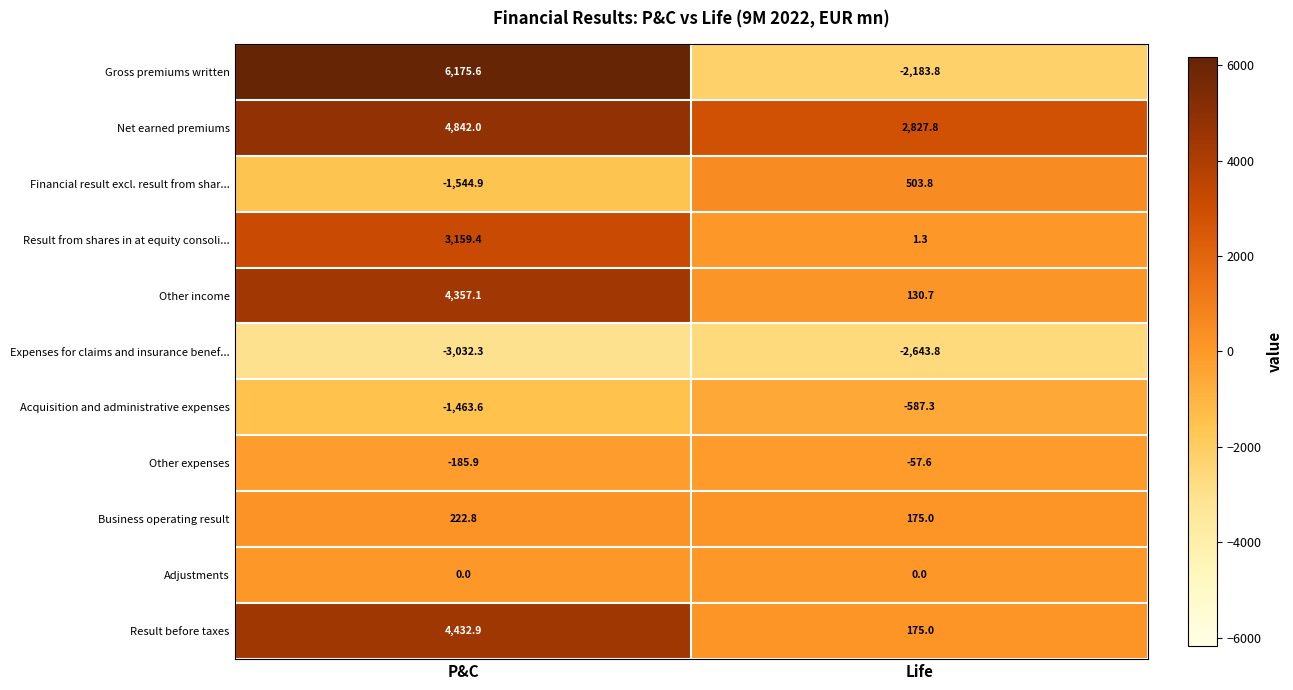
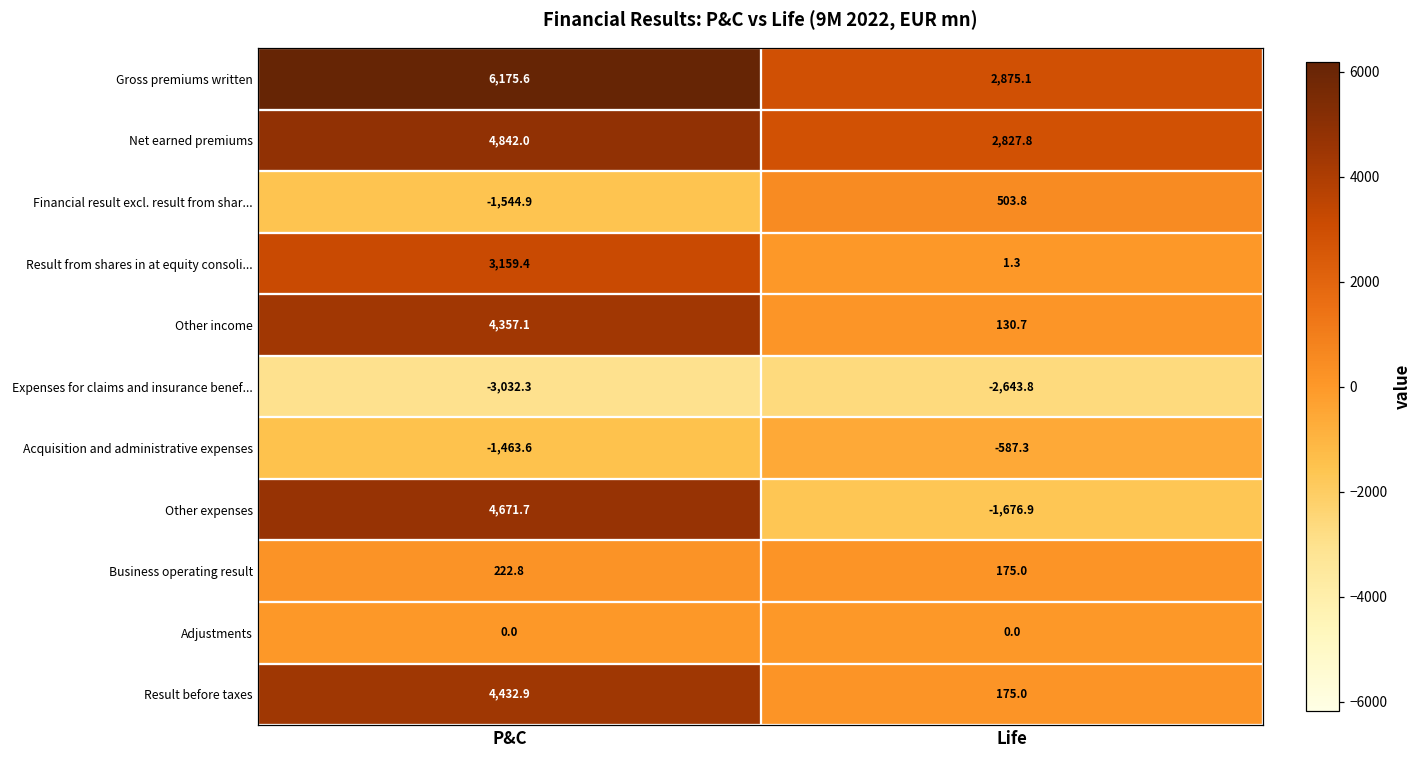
  {
    "Gross premiums written": {
      "P&C": "6,175.6",
-     "Life": "-2,183.8"
+     "Life": "2,875.1"
    },
    "Net earned premiums": {
      "P&C": "4,842.0",
      "Life": "2,827.8"
    },
    "Financial result excl. result from shar...": {
      "P&C": "-1,544.9",
      "Life": "503.8"
    },
    "Result from shares in at equity consoli...": {
      "P&C": "3,159.4",
      "Life": "1.3"
    },
    "Other income": {
      "P&C": "4,357.1",
      "Life": "130.7"
    },
    "Expenses for claims and insurance benef...": {
      "P&C": "-3,032.3",
      "Life": "-2,643.8"
    },
    "Acquisition and administrative expenses": {
      "P&C": "-1,463.6",
      "Life": "-587.3"
    },
    "Other expenses": {
-     "P&C": "-185.9",
-     "Life": "-57.6"
+     "P&C": "4,671.7",
+     "Life": "-1,676.9"
    },
    "Business operating result": {
      "P&C": "222.8",
      "Life": "175.0"
    },
    "Adjustments": {
      "P&C": "0.0",
      "Life": "0.0"
    },
    "Result before taxes": {
      "P&C": "4,432.9",
      "Life": "175.0"
    }
  }
